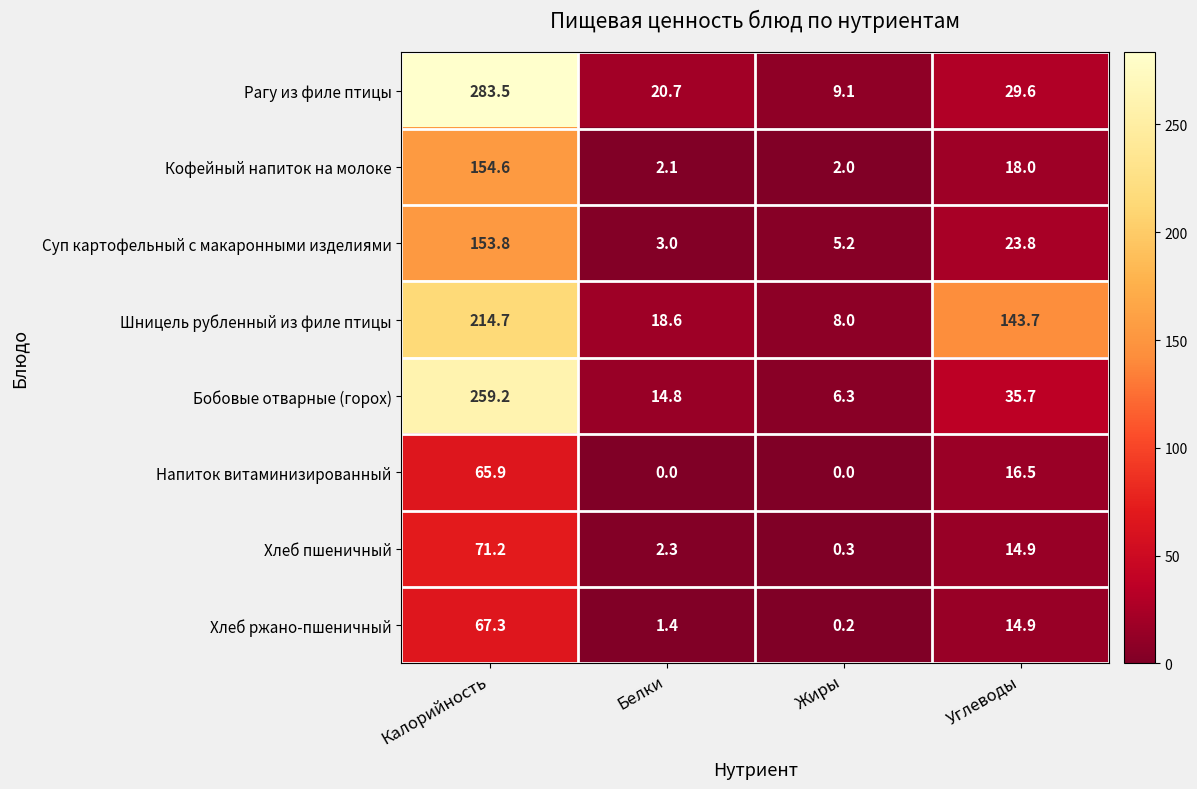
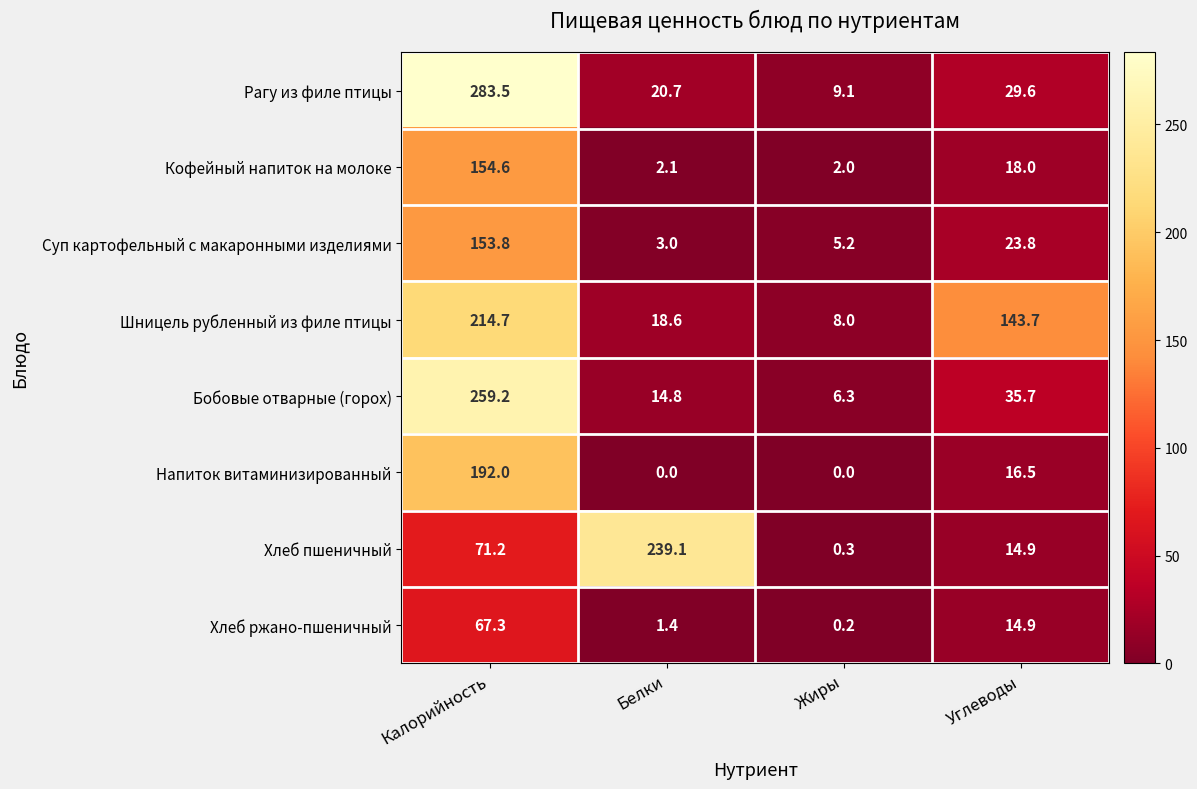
  {
    "Рагу из филе птицы": {
      "Калорийность": 283.5,
      "Белки": 20.7,
      "Жиры": 9.1,
      "Углеводы": 29.6
    },
    "Кофейный напиток на молоке": {
      "Калорийность": 154.6,
      "Белки": 2.1,
      "Жиры": 2.0,
      "Углеводы": 18.0
    },
    "Суп картофельный с макаронными изделиями": {
      "Калорийность": 153.8,
      "Белки": 3.0,
      "Жиры": 5.2,
      "Углеводы": 23.8
    },
    "Шницель рубленный из филе птицы": {
      "Калорийность": 214.7,
      "Белки": 18.6,
      "Жиры": 8.0,
      "Углеводы": 143.7
    },
    "Бобовые отварные (горох)": {
      "Калорийность": 259.2,
      "Белки": 14.8,
      "Жиры": 6.3,
      "Углеводы": 35.7
    },
    "Напиток витаминизированный": {
-     "Калорийность": 65.9,
+     "Калорийность": 192.0,
      "Белки": 0.0,
      "Жиры": 0.0,
      "Углеводы": 16.5
    },
    "Хлеб пшеничный": {
      "Калорийность": 71.2,
-     "Белки": 2.3,
+     "Белки": 239.1,
      "Жиры": 0.3,
      "Углеводы": 14.9
    },
    "Хлеб ржано-пшеничный": {
      "Калорийность": 67.3,
      "Белки": 1.4,
      "Жиры": 0.2,
      "Углеводы": 14.9
    }
  }
